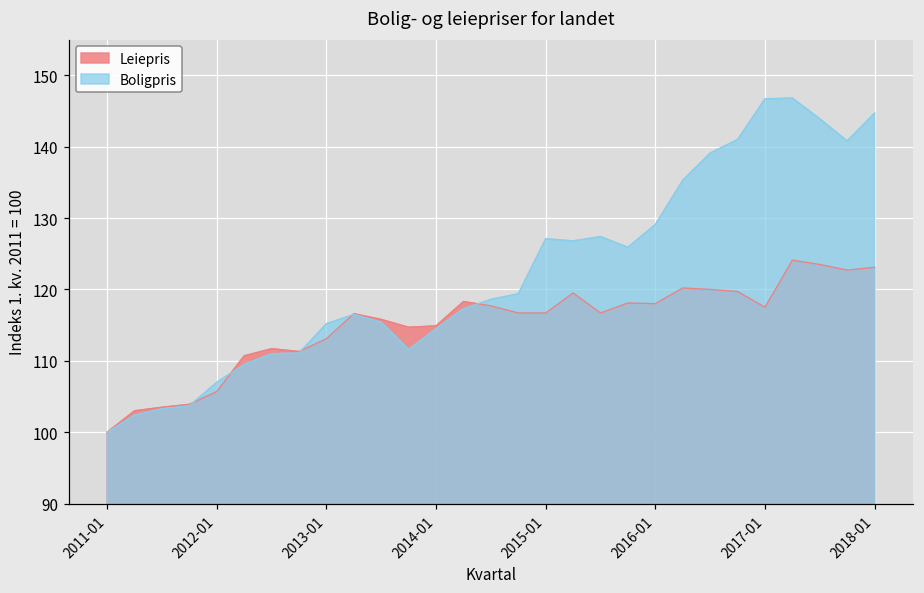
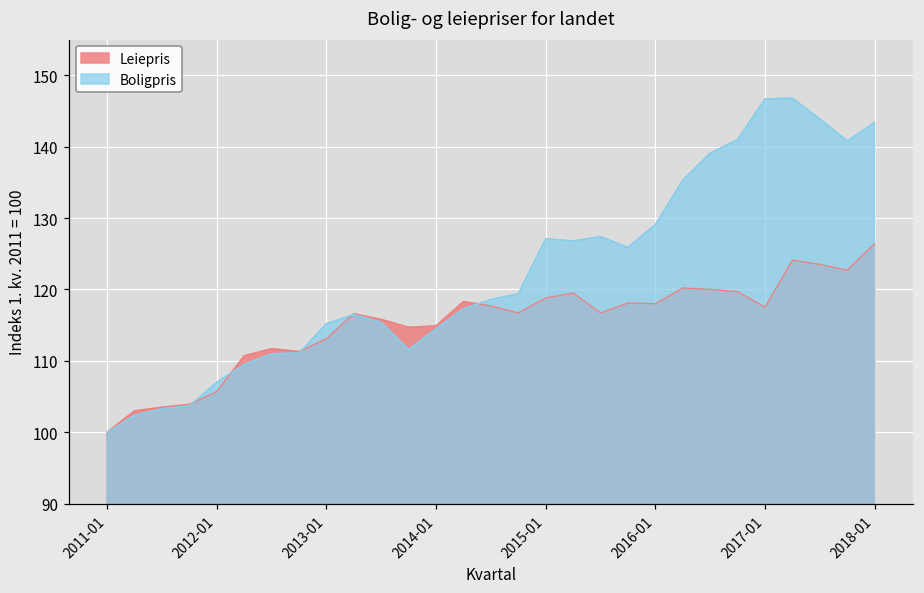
  {
    "Leiepris": {
      "2012-01": 106,
      "2013-01": 113,
      "2014-01": 115,
-     "2015-01": 117,
+     "2015-01": 119,
      "2016-01": 118,
      "2017-01": 118,
-     "2018-01": 123
+     "2018-01": 126
    },
    "Boligpris": {
      "2012-01": 107,
      "2013-01": 115,
      "2014-01": 115,
      "2015-01": 127,
      "2016-01": 129,
      "2017-01": 147,
-     "2018-01": 145
+     "2018-01": 143
    }
  }
